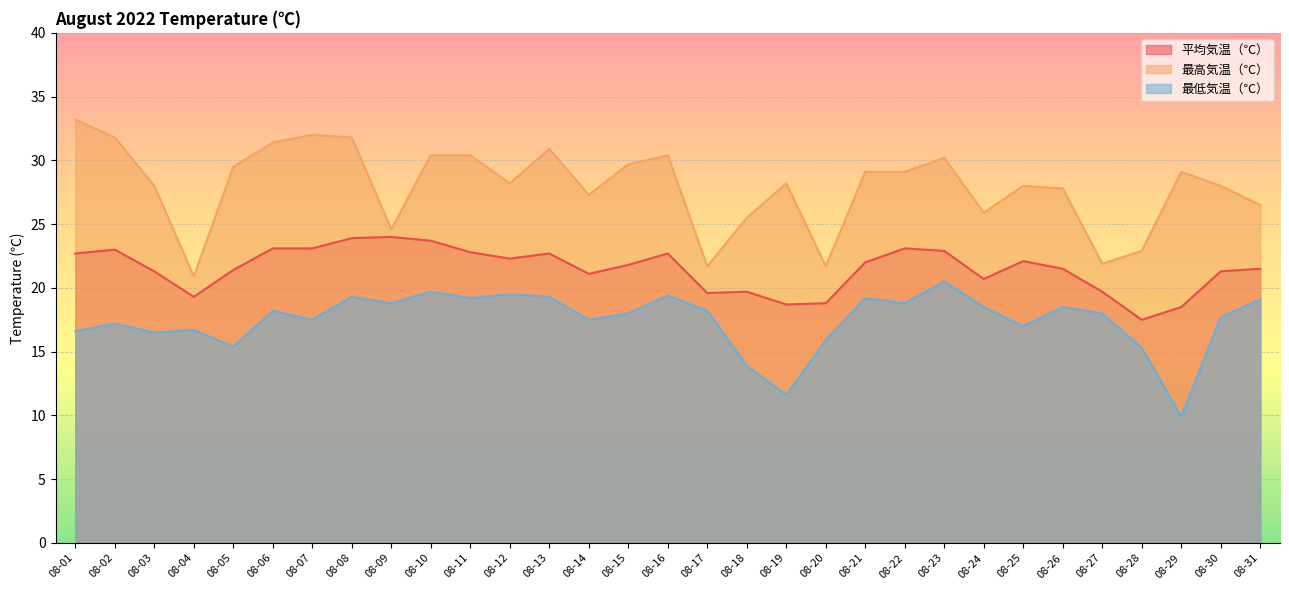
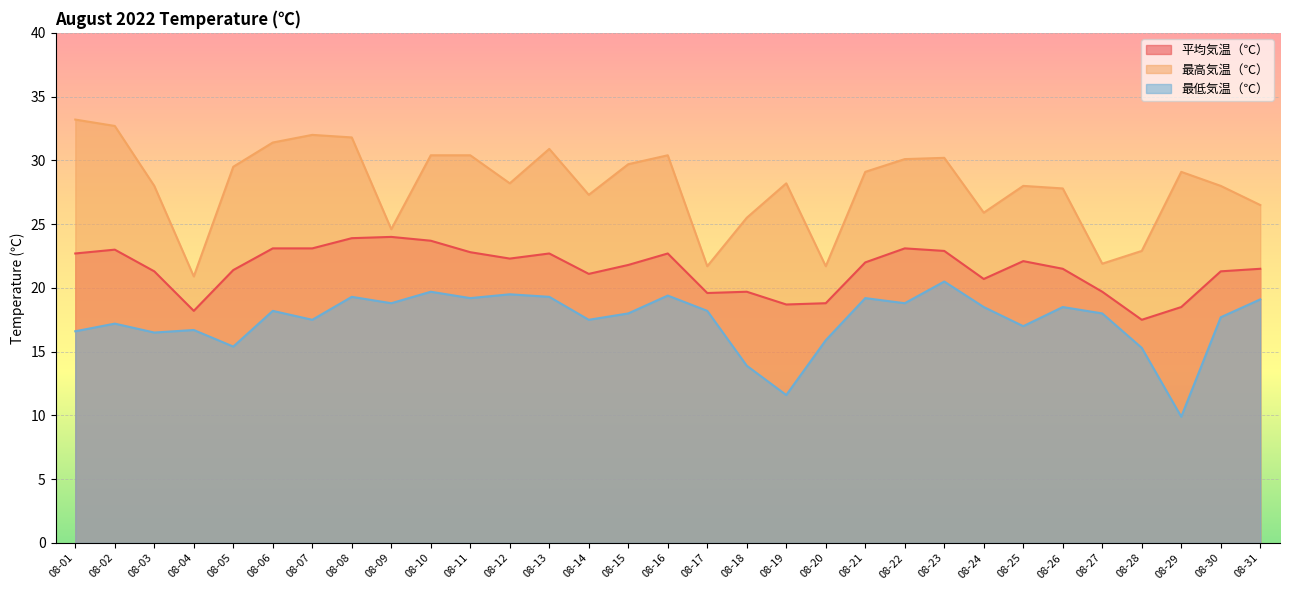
  {
    "平均気温（℃）": {
      "08-01": 22.7,
      "08-02": 23.0,
      "08-03": 21.3,
-     "08-04": 19.3,
+     "08-04": 18.2,
      "08-05": 21.4,
      "08-06": 23.1,
      "08-07": 23.1,
      "08-08": 23.9,
      "08-09": 24.0,
      "08-10": 23.7,
      "08-11": 22.8,
      "08-12": 22.3,
      "08-13": 22.7,
      "08-14": 21.1,
      "08-15": 21.8,
      "08-16": 22.7,
      "08-17": 19.6,
      "08-18": 19.7,
      "08-19": 18.7,
      "08-20": 18.8,
      "08-21": 22.0,
      "08-22": 23.1,
      "08-23": 22.9,
      "08-24": 20.7,
      "08-25": 22.1,
      "08-26": 21.5,
      "08-27": 19.7,
      "08-28": 17.5,
      "08-29": 18.5,
      "08-30": 21.3,
      "08-31": 21.5
    },
    "最高気温（℃）": {
      "08-01": 33.2,
-     "08-02": 31.8,
+     "08-02": 32.7,
      "08-03": 28.0,
      "08-04": 20.9,
      "08-05": 29.5,
      "08-06": 31.4,
      "08-07": 32.0,
      "08-08": 31.8,
      "08-09": 24.6,
      "08-10": 30.4,
      "08-11": 30.4,
      "08-12": 28.2,
      "08-13": 30.9,
      "08-14": 27.3,
      "08-15": 29.7,
      "08-16": 30.4,
      "08-17": 21.7,
      "08-18": 25.5,
      "08-19": 28.2,
      "08-20": 21.7,
      "08-21": 29.1,
-     "08-22": 29.1,
+     "08-22": 30.1,
      "08-23": 30.2,
      "08-24": 25.9,
      "08-25": 28.0,
      "08-26": 27.8,
      "08-27": 21.9,
      "08-28": 22.9,
      "08-29": 29.1,
      "08-30": 28.0,
      "08-31": 26.5
    },
    "最低気温（℃）": {
      "08-01": 16.6,
      "08-02": 17.2,
      "08-03": 16.5,
      "08-04": 16.7,
      "08-05": 15.4,
      "08-06": 18.2,
      "08-07": 17.5,
      "08-08": 19.3,
      "08-09": 18.8,
      "08-10": 19.7,
      "08-11": 19.2,
      "08-12": 19.5,
      "08-13": 19.3,
      "08-14": 17.5,
      "08-15": 18.0,
      "08-16": 19.4,
      "08-17": 18.2,
      "08-18": 13.9,
      "08-19": 11.6,
      "08-20": 15.9,
      "08-21": 19.2,
      "08-22": 18.8,
      "08-23": 20.5,
      "08-24": 18.5,
      "08-25": 17.0,
      "08-26": 18.5,
      "08-27": 18.0,
      "08-28": 15.3,
      "08-29": 9.9,
      "08-30": 17.7,
      "08-31": 19.1
    }
  }
